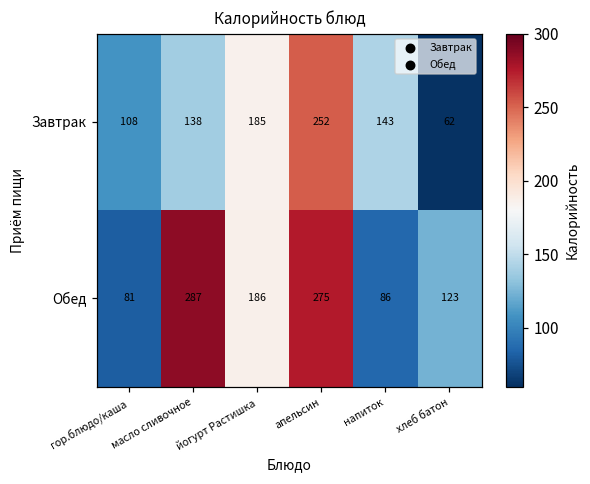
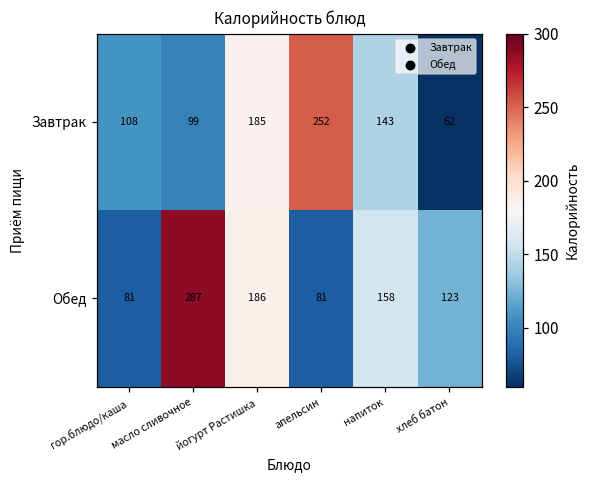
  {
    "Завтрак": {
      "гор.блюдо/каша": 108,
-     "масло сливочное": 138,
+     "масло сливочное": 99,
      "йогурт Растишка": 185,
      "апельсин": 252,
      "напиток": 143,
      "хлеб батон": 62
    },
    "Обед": {
      "гор.блюдо/каша": 81,
      "масло сливочное": 287,
      "йогурт Растишка": 186,
-     "апельсин": 275,
-     "напиток": 86,
+     "апельсин": 81,
+     "напиток": 158,
      "хлеб батон": 123
    }
  }
